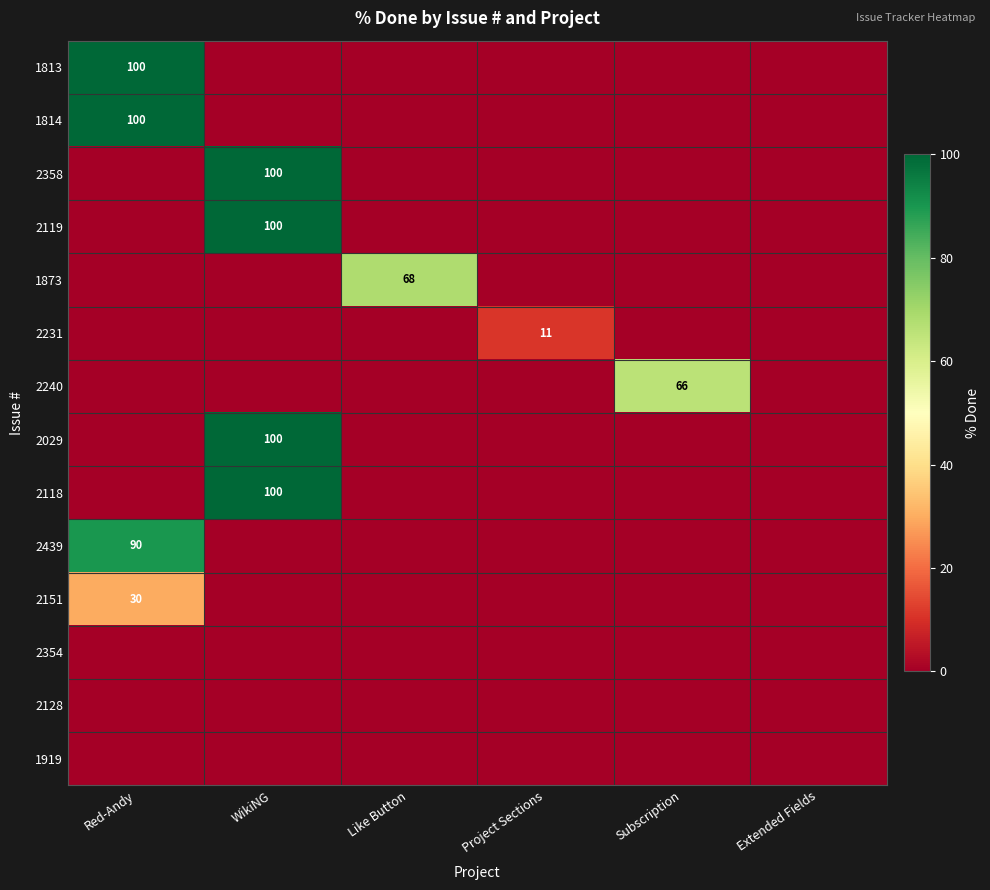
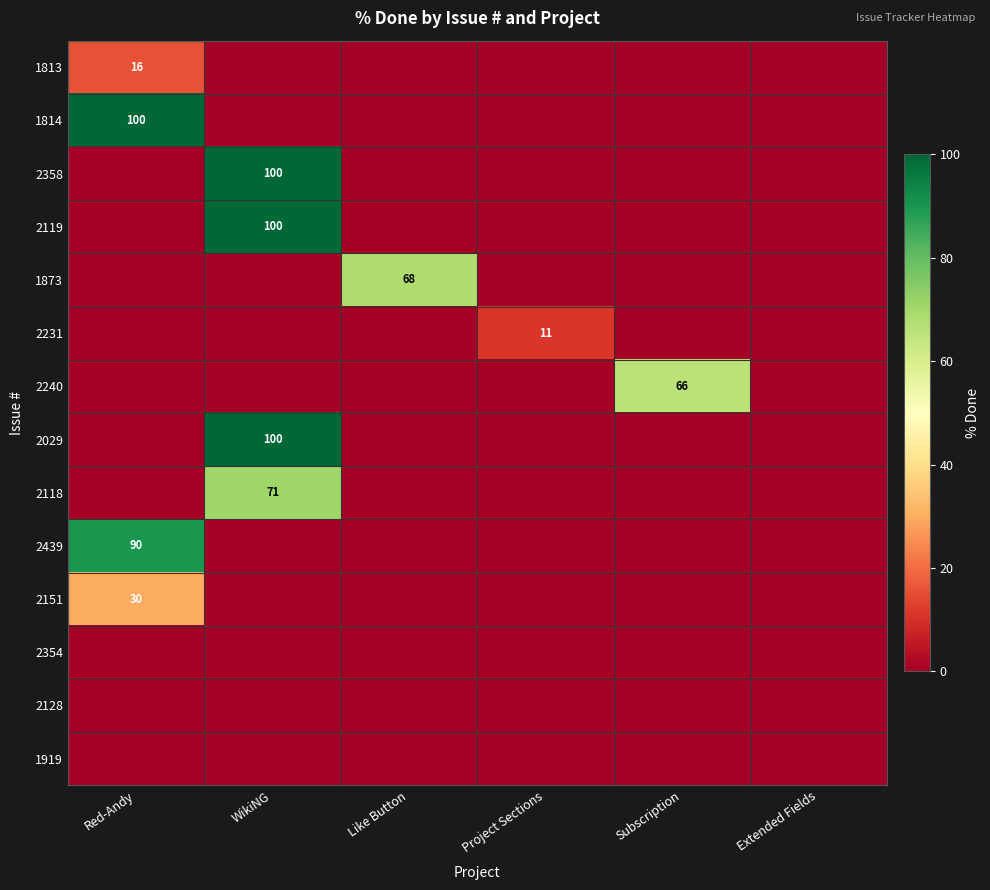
  {
    "1813": {
-     "Red-Andy": 100
+     "Red-Andy": 16
    },
    "1814": {
      "Red-Andy": 100
    },
    "2358": {
      "WikiNG": 100
    },
    "2119": {
      "WikiNG": 100
    },
    "1873": {
      "Like Button": 68
    },
    "2231": {
      "Project Sections": 11
    },
    "2240": {
      "Subscription": 66
    },
    "2029": {
      "WikiNG": 100
    },
    "2118": {
-     "WikiNG": 100
+     "WikiNG": 71
    },
    "2439": {
      "Red-Andy": 90
    },
    "2151": {
      "Red-Andy": 30
    }
  }
